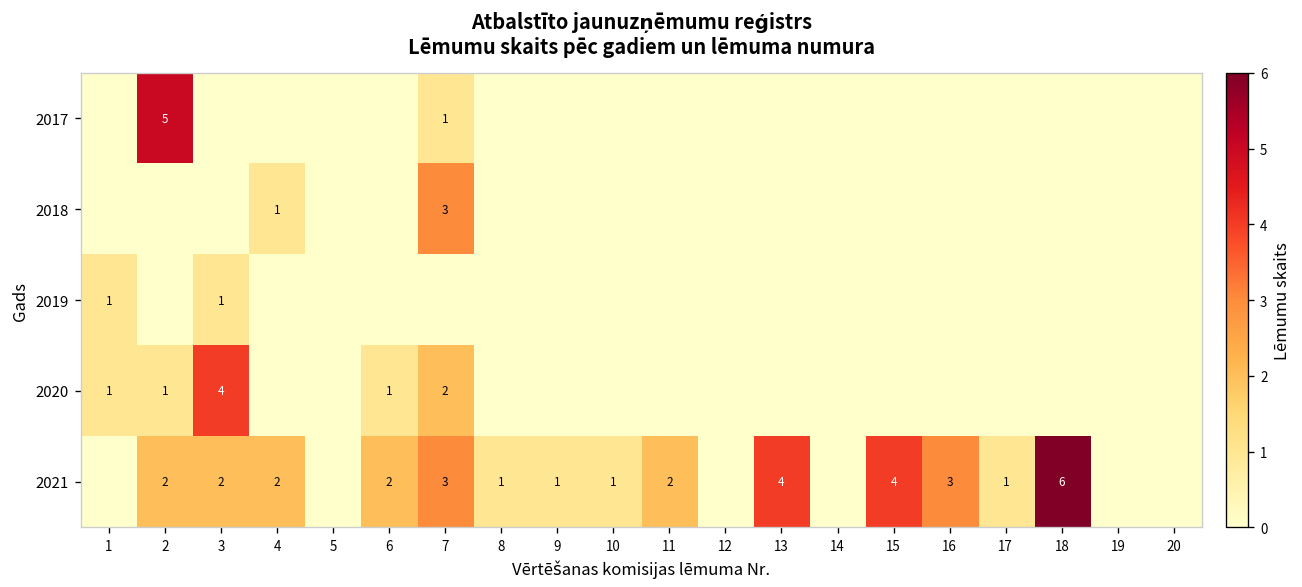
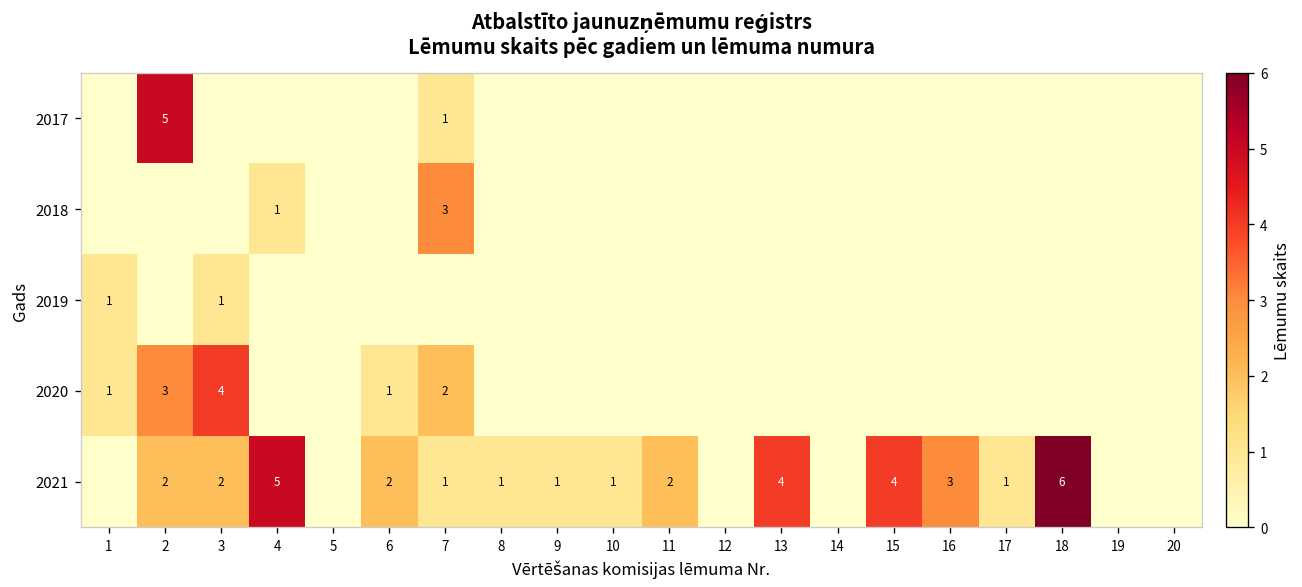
  {
    "2017": {
      "2": 5,
      "7": 1
    },
    "2018": {
      "4": 1,
      "7": 3
    },
    "2019": {
      "1": 1,
      "3": 1
    },
    "2020": {
      "1": 1,
-     "2": 1,
+     "2": 3,
      "3": 4,
      "6": 1,
      "7": 2
    },
    "2021": {
      "2": 2,
      "3": 2,
-     "4": 2,
+     "4": 5,
      "6": 2,
-     "7": 3,
+     "7": 1,
      "8": 1,
      "9": 1,
      "10": 1,
      "11": 2,
      "13": 4,
      "15": 4,
      "16": 3,
      "17": 1,
      "18": 6
    }
  }
